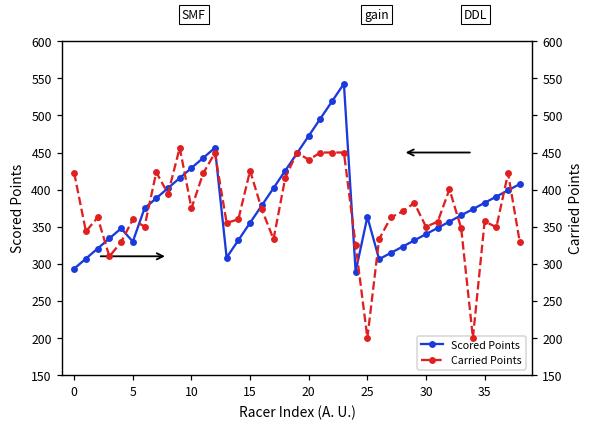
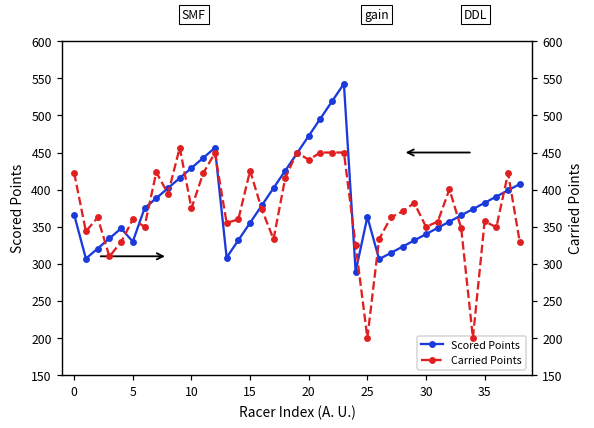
  {
    "Scored Points": {
-     "0": 290,
+     "0": 370,
      "5": 330,
      "10": 430,
      "15": 360,
      "20": 470,
      "25": 360,
      "30": 340,
      "35": 380
    },
    "Carried Points": {
      "0": 420,
      "5": 360,
      "10": 370,
      "15": 430,
      "20": 440,
      "25": 200,
      "30": 350,
      "35": 360
    }
  }
